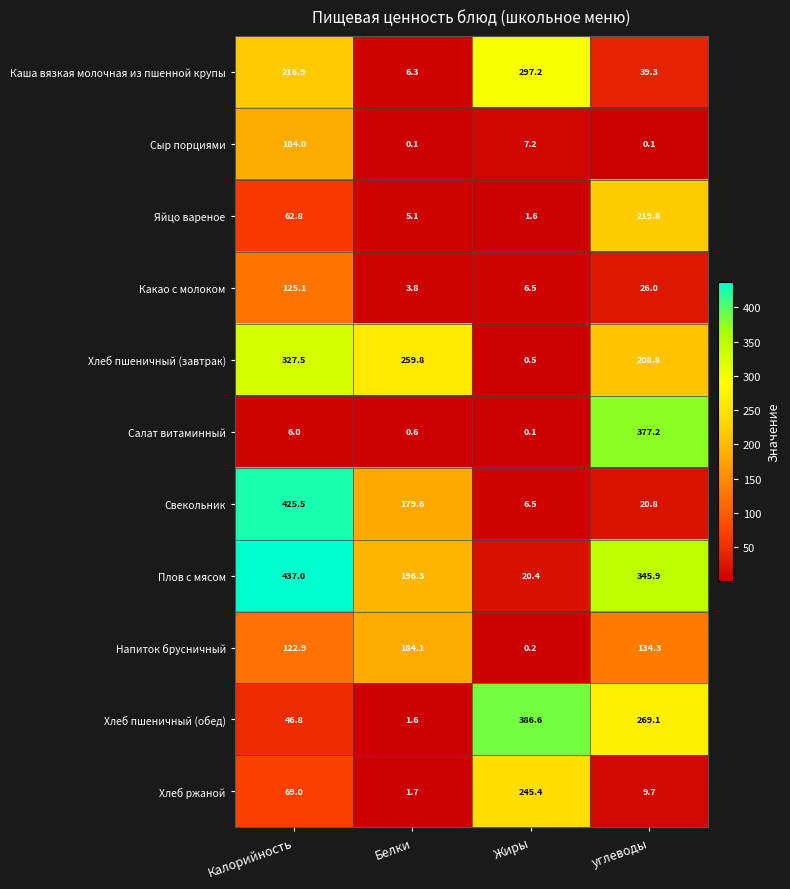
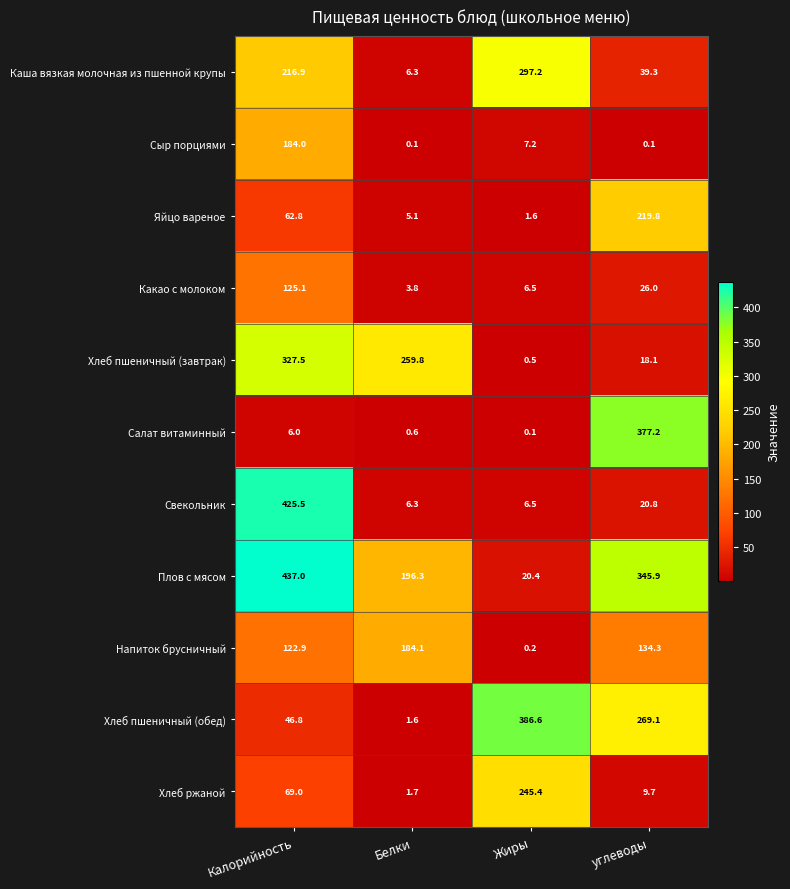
  {
    "Каша вязкая молочная из пшенной крупы": {
      "Калорийность": 216.9,
      "Белки": 6.3,
      "Жиры": 297.2,
      "углеводы": 39.3
    },
    "Сыр порциями": {
      "Калорийность": 184.0,
      "Белки": 0.1,
      "Жиры": 7.2,
      "углеводы": 0.1
    },
    "Яйцо вареное": {
      "Калорийность": 62.8,
      "Белки": 5.1,
      "Жиры": 1.6,
      "углеводы": 219.8
    },
    "Какао с молоком": {
      "Калорийность": 125.1,
      "Белки": 3.8,
      "Жиры": 6.5,
      "углеводы": 26.0
    },
    "Хлеб пшеничный (завтрак)": {
      "Калорийность": 327.5,
      "Белки": 259.8,
      "Жиры": 0.5,
-     "углеводы": 208.8
+     "углеводы": 18.1
    },
    "Салат витаминный": {
      "Калорийность": 6.0,
      "Белки": 0.6,
      "Жиры": 0.1,
      "углеводы": 377.2
    },
    "Свекольник": {
      "Калорийность": 425.5,
-     "Белки": 179.6,
+     "Белки": 6.3,
      "Жиры": 6.5,
      "углеводы": 20.8
    },
    "Плов с мясом": {
      "Калорийность": 437.0,
      "Белки": 196.3,
      "Жиры": 20.4,
      "углеводы": 345.9
    },
    "Напиток брусничный": {
      "Калорийность": 122.9,
      "Белки": 184.1,
      "Жиры": 0.2,
      "углеводы": 134.3
    },
    "Хлеб пшеничный (обед)": {
      "Калорийность": 46.8,
      "Белки": 1.6,
      "Жиры": 386.6,
      "углеводы": 269.1
    },
    "Хлеб ржаной": {
      "Калорийность": 69.0,
      "Белки": 1.7,
      "Жиры": 245.4,
      "углеводы": 9.7
    }
  }
